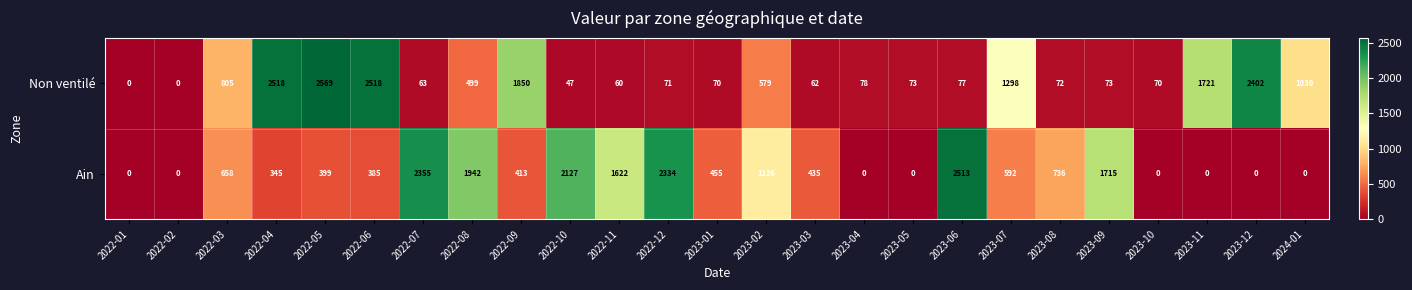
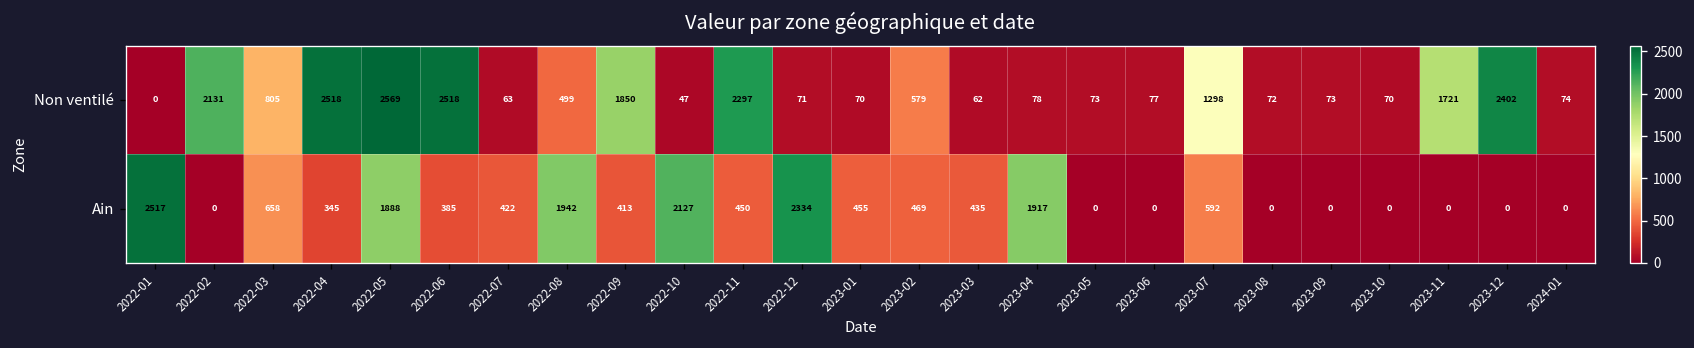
  {
    "Non ventilé": {
      "2022-01": 0,
-     "2022-02": 0,
+     "2022-02": 2131,
      "2022-03": 805,
      "2022-04": 2518,
      "2022-05": 2569,
      "2022-06": 2518,
      "2022-07": 63,
      "2022-08": 499,
      "2022-09": 1850,
      "2022-10": 47,
-     "2022-11": 60,
+     "2022-11": 2297,
      "2022-12": 71,
      "2023-01": 70,
      "2023-02": 579,
      "2023-03": 62,
      "2023-04": 78,
      "2023-05": 73,
      "2023-06": 77,
      "2023-07": 1298,
      "2023-08": 72,
      "2023-09": 73,
      "2023-10": 70,
      "2023-11": 1721,
      "2023-12": 2402,
-     "2024-01": 1030
+     "2024-01": 74
    },
    "Ain": {
-     "2022-01": 0,
+     "2022-01": 2517,
      "2022-02": 0,
      "2022-03": 658,
      "2022-04": 345,
-     "2022-05": 399,
+     "2022-05": 1888,
      "2022-06": 385,
-     "2022-07": 2355,
+     "2022-07": 422,
      "2022-08": 1942,
      "2022-09": 413,
      "2022-10": 2127,
-     "2022-11": 1622,
+     "2022-11": 450,
      "2022-12": 2334,
      "2023-01": 455,
-     "2023-02": 1126,
+     "2023-02": 469,
      "2023-03": 435,
-     "2023-04": 0,
+     "2023-04": 1917,
      "2023-05": 0,
-     "2023-06": 2513,
+     "2023-06": 0,
      "2023-07": 592,
-     "2023-08": 736,
-     "2023-09": 1715,
+     "2023-08": 0,
+     "2023-09": 0,
      "2023-10": 0,
      "2023-11": 0,
      "2023-12": 0,
      "2024-01": 0
    }
  }
